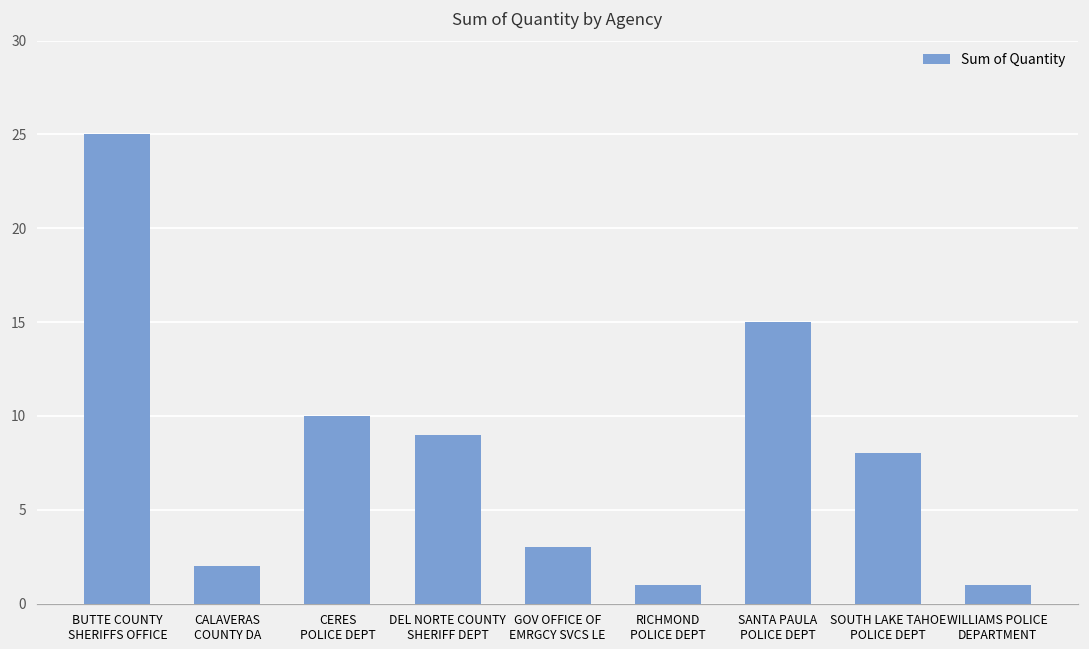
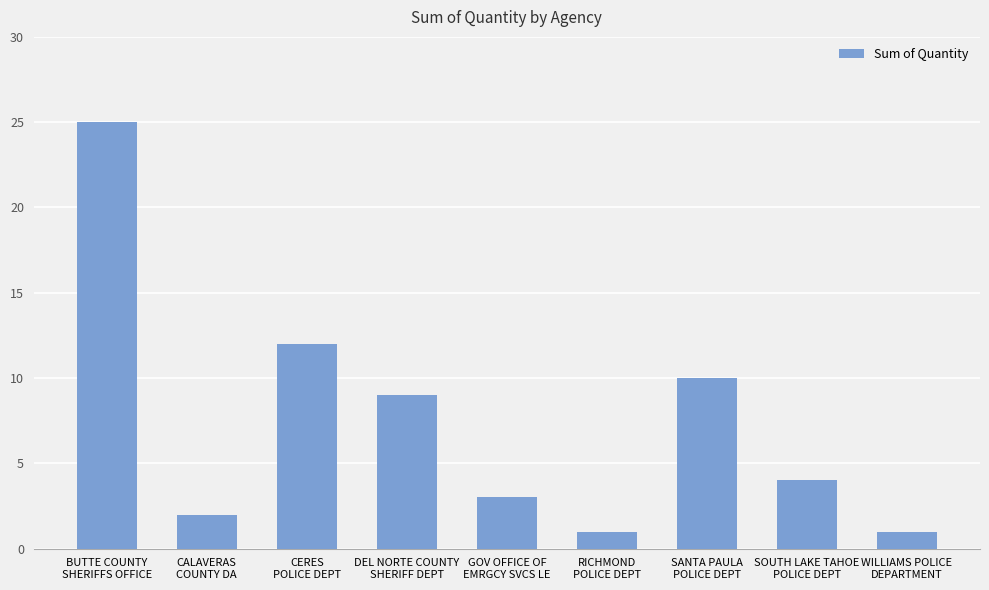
  {
    "BUTTE COUNTY SHERIFFS OFFICE": 25,
    "CALAVERAS COUNTY DA": 2,
-   "CERES POLICE DEPT": 10,
+   "CERES POLICE DEPT": 12,
    "DEL NORTE COUNTY SHERIFF DEPT": 9,
    "GOV OFFICE OF EMRGCY SVCS LE": 3,
    "RICHMOND POLICE DEPT": 1,
-   "SANTA PAULA POLICE DEPT": 15,
-   "SOUTH LAKE TAHOE POLICE DEPT": 8,
+   "SANTA PAULA POLICE DEPT": 10,
+   "SOUTH LAKE TAHOE POLICE DEPT": 4,
    "WILLIAMS POLICE DEPARTMENT": 1
  }
